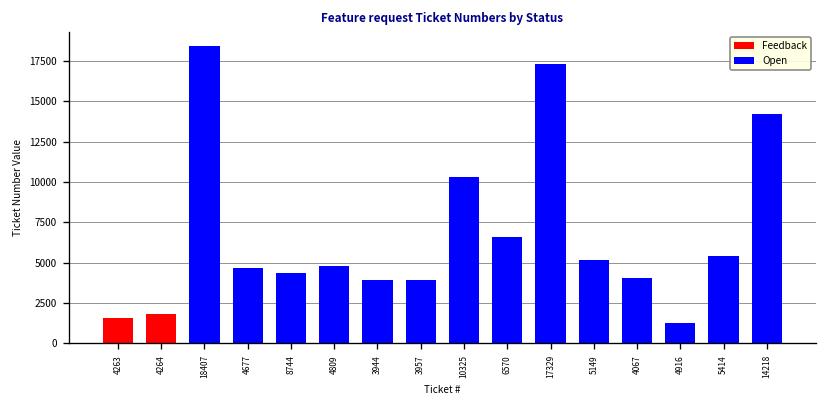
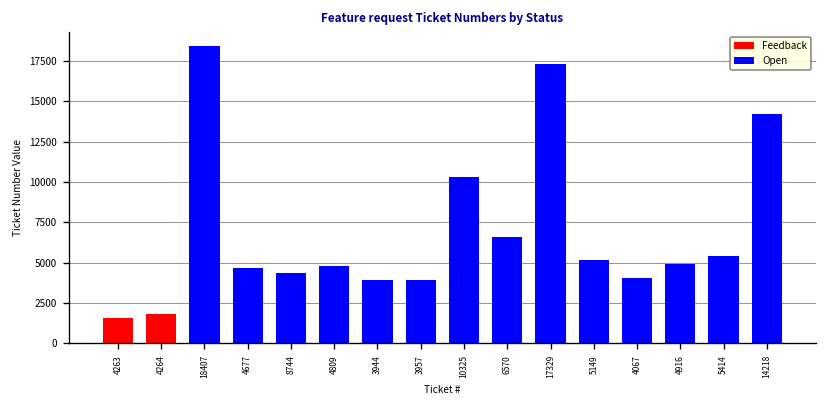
  {
    "Feedback": {
      "4263": 1600,
      "4264": 1800
    },
    "Open": {
      "18407": 18400,
      "4677": 4700,
      "8744": 4300,
      "4809": 4800,
      "3944": 3900,
      "3957": 4000,
      "10325": 10300,
      "6570": 6600,
      "17329": 17300,
      "5149": 5100,
      "4067": 4100,
-     "4916": 1300,
+     "4916": 4900,
      "5414": 5400,
      "14218": 14200
    }
  }
